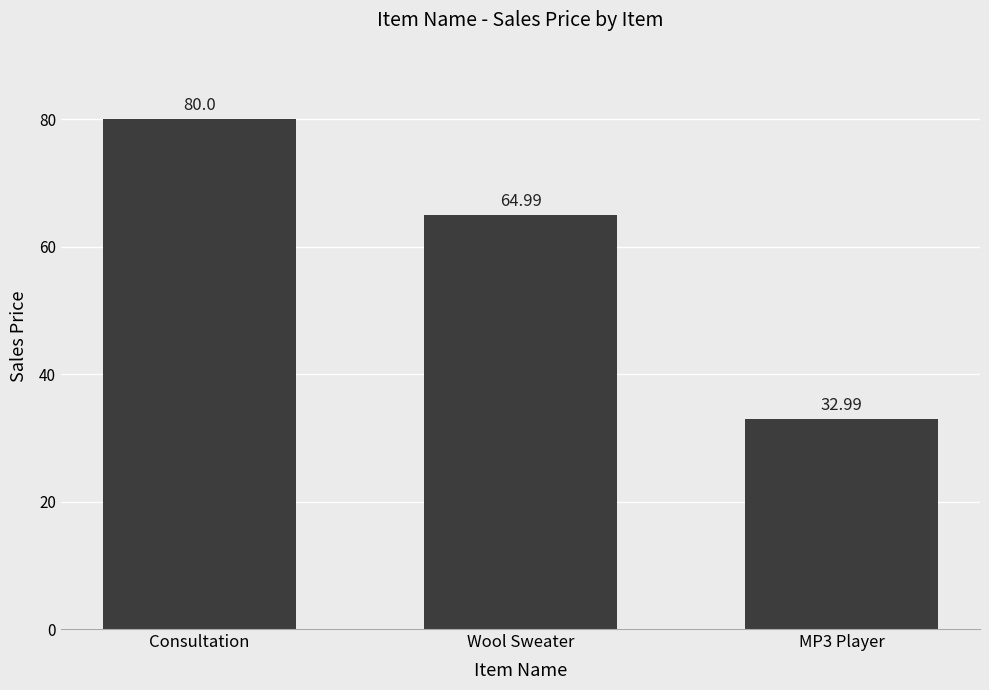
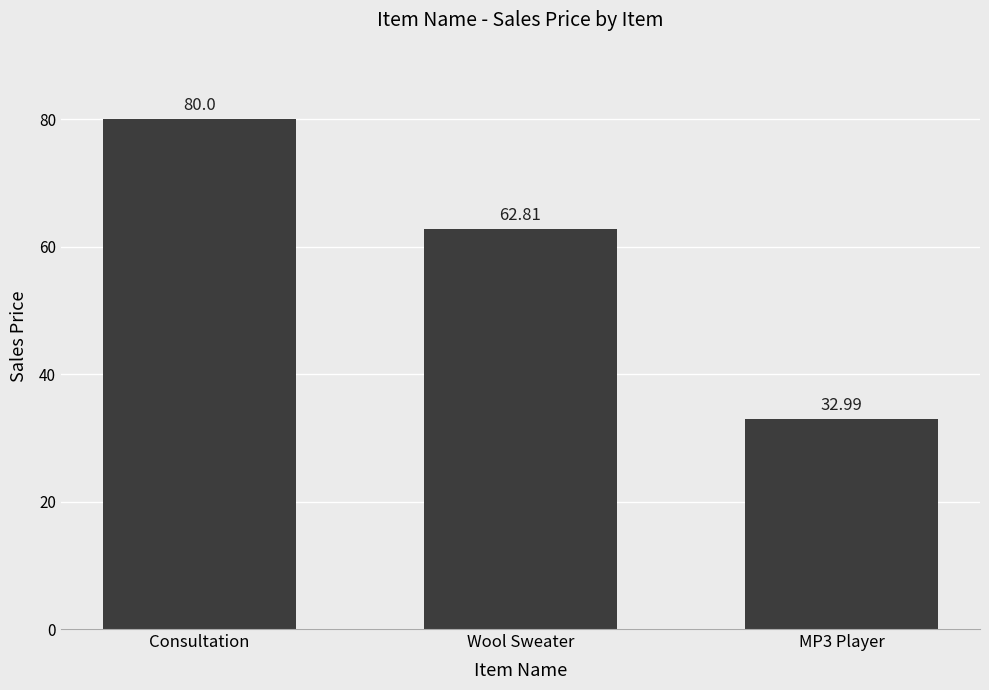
  {
    "Consultation": 80.0,
-   "Wool Sweater": 64.99,
+   "Wool Sweater": 62.81,
    "MP3 Player": 32.99
  }
